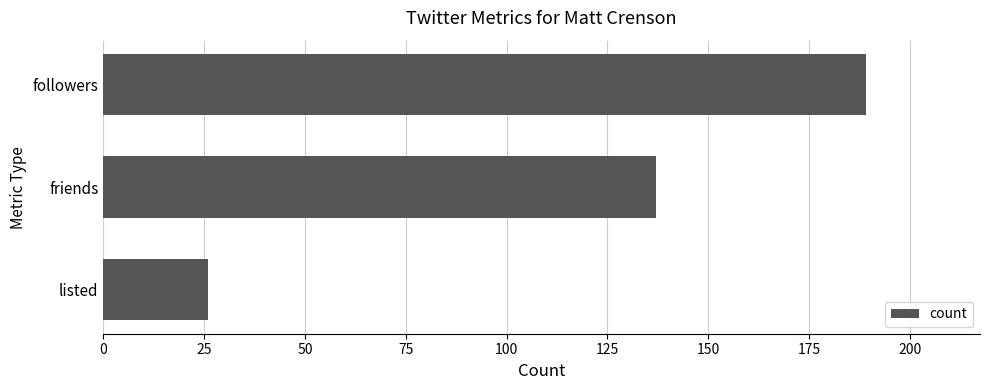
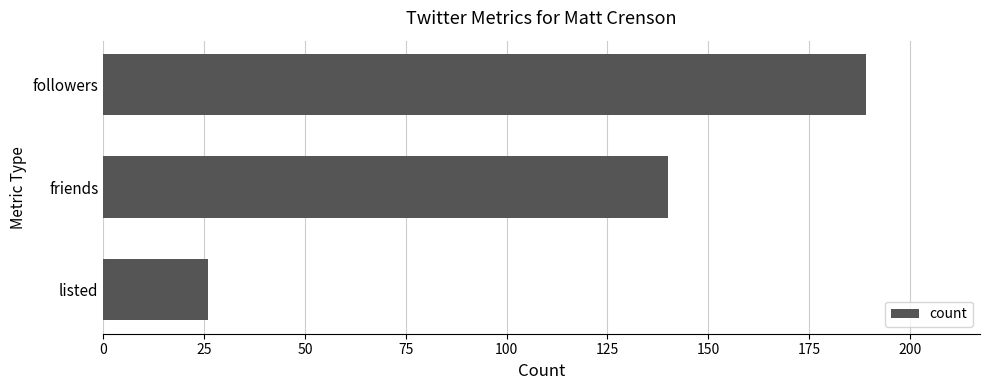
  {
    "followers": 189,
-   "friends": 137,
+   "friends": 140,
    "listed": 26
  }
